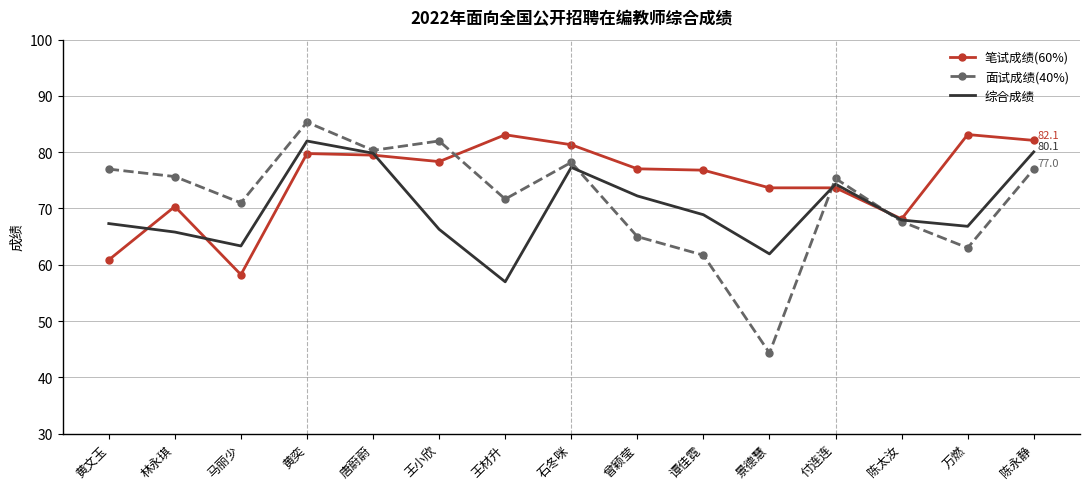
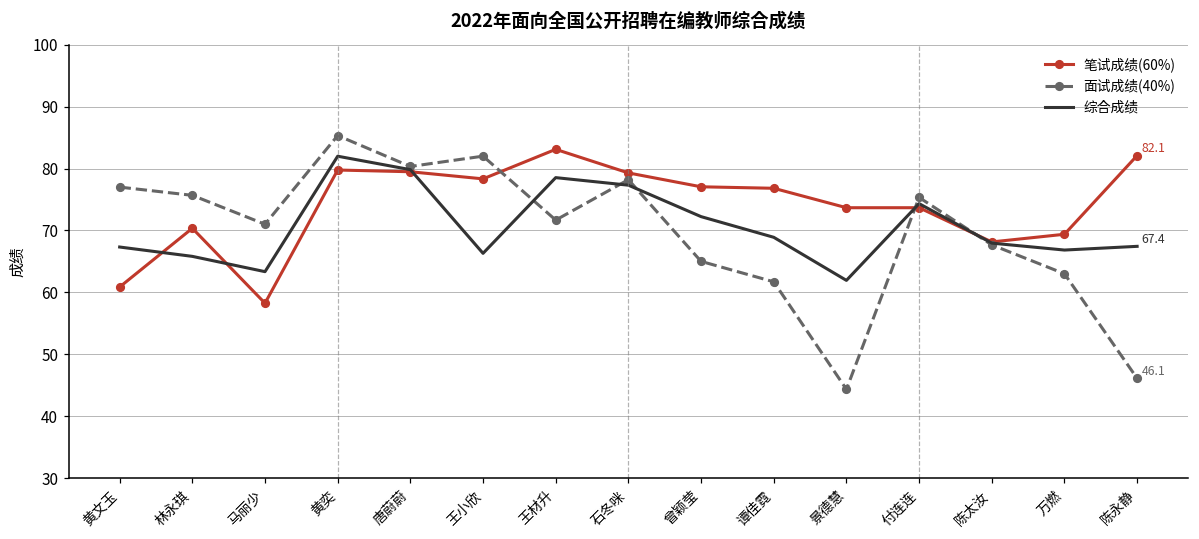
  {
    "笔试成绩(60%)": {
      "黄文玉": 61,
      "林永琪": 70,
      "马丽少": 58,
      "黄奕": 80,
      "王小欣": 78,
      "王材升": 83,
-     "石冬咪": 81,
+     "石冬咪": 79,
      "曾颖莹": 77,
      "谭佳霓": 77,
      "景德慧": 74,
      "付连连": 74,
-     "万燃": 83
+     "万燃": 69
    },
    "面试成绩(40%)": {
-     "陈永静": 77.0
+     "陈永静": 46.1
    },
    "综合成绩": {
-     "王材升": 57,
-     "陈永静": 80.1
+     "王材升": 79,
+     "陈永静": 67.4
    }
  }
